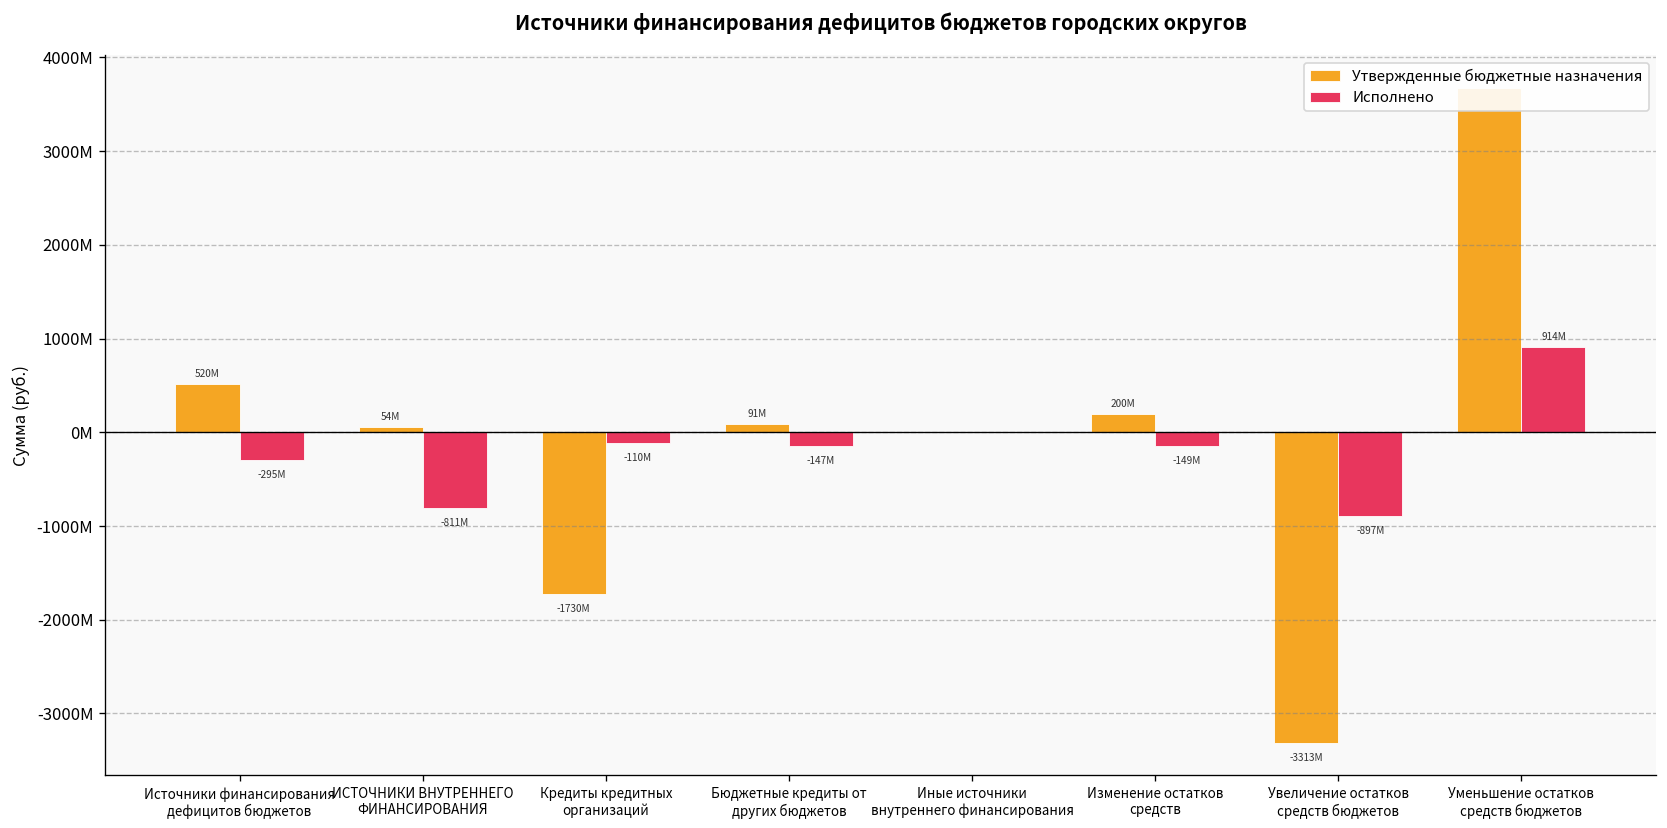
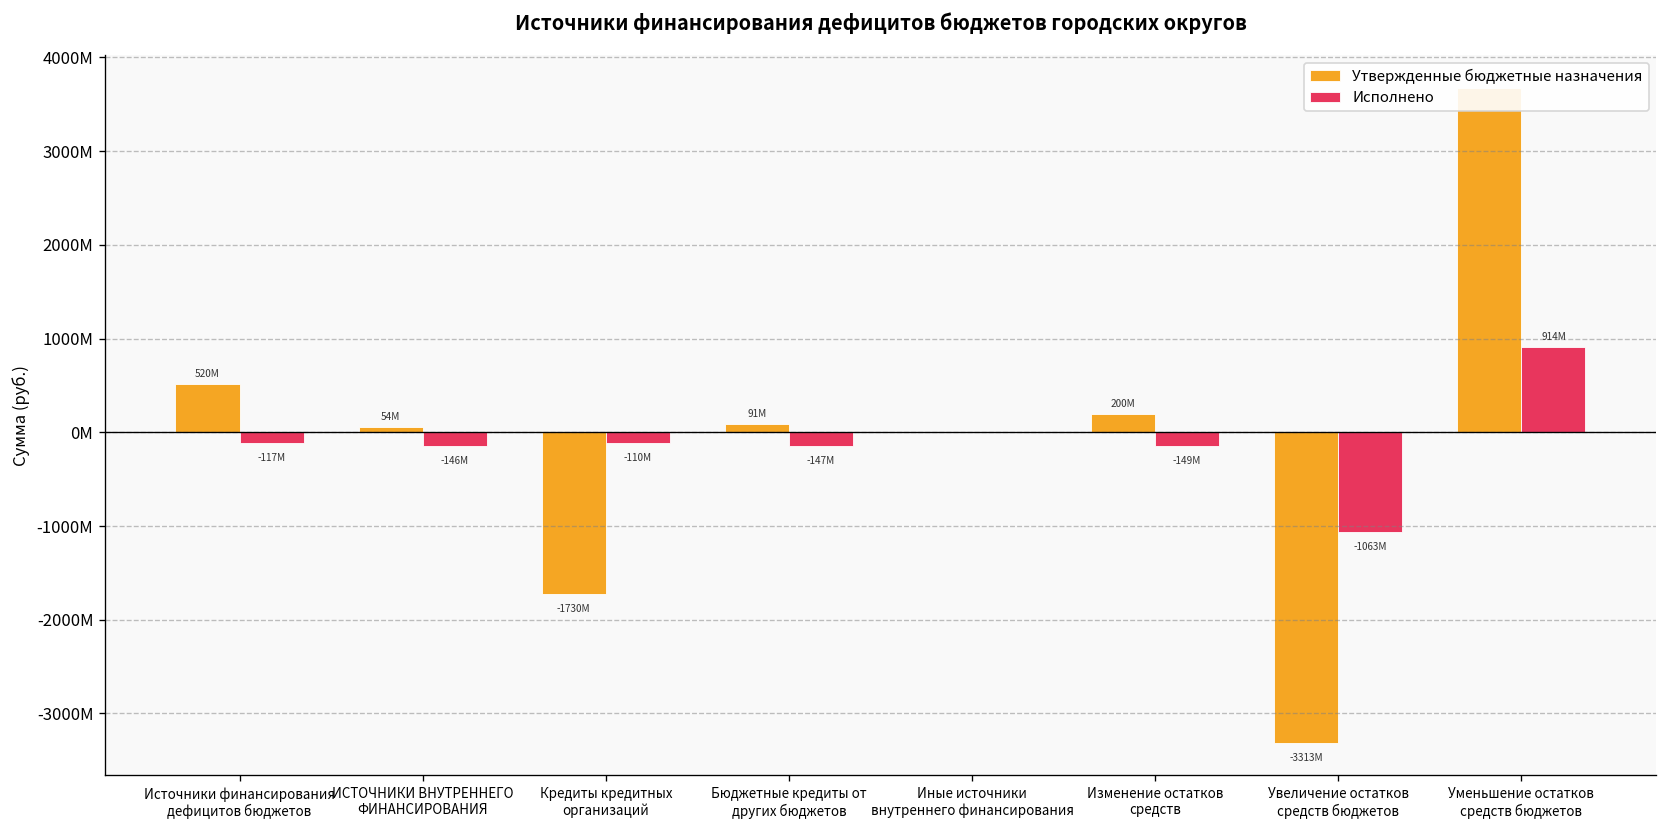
  {
    "Исполнено": {
-     "Источники финансирования дефицитов бюджетов": "-295М",
-     "ИСТОЧНИКИ ВНУТРЕННЕГО ФИНАНСИРОВАНИЯ": "-811М",
-     "Увеличение остатков средств бюджетов": "-897М"
+     "Источники финансирования дефицитов бюджетов": "-117М",
+     "ИСТОЧНИКИ ВНУТРЕННЕГО ФИНАНСИРОВАНИЯ": "-146М",
+     "Увеличение остатков средств бюджетов": "-1063М"
    }
  }
